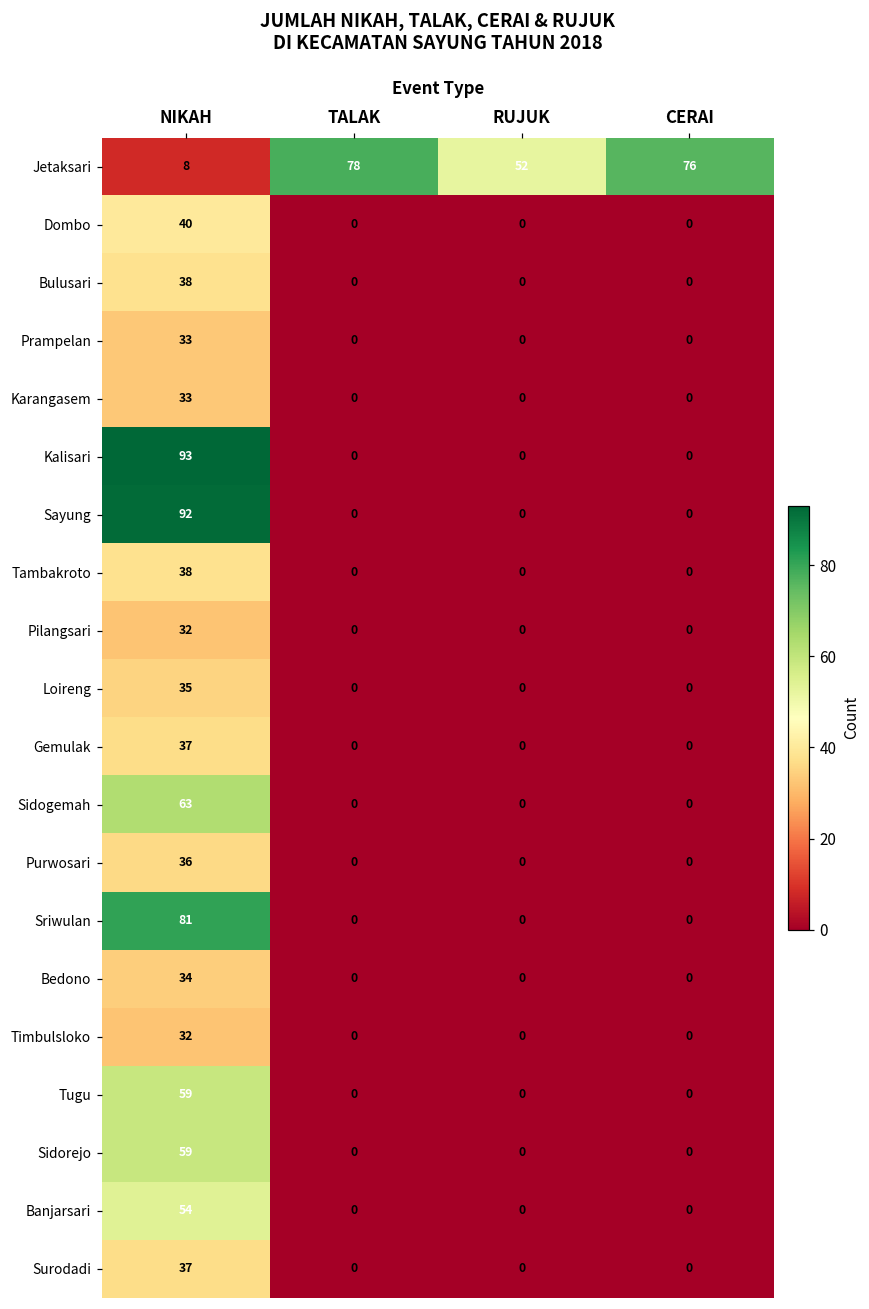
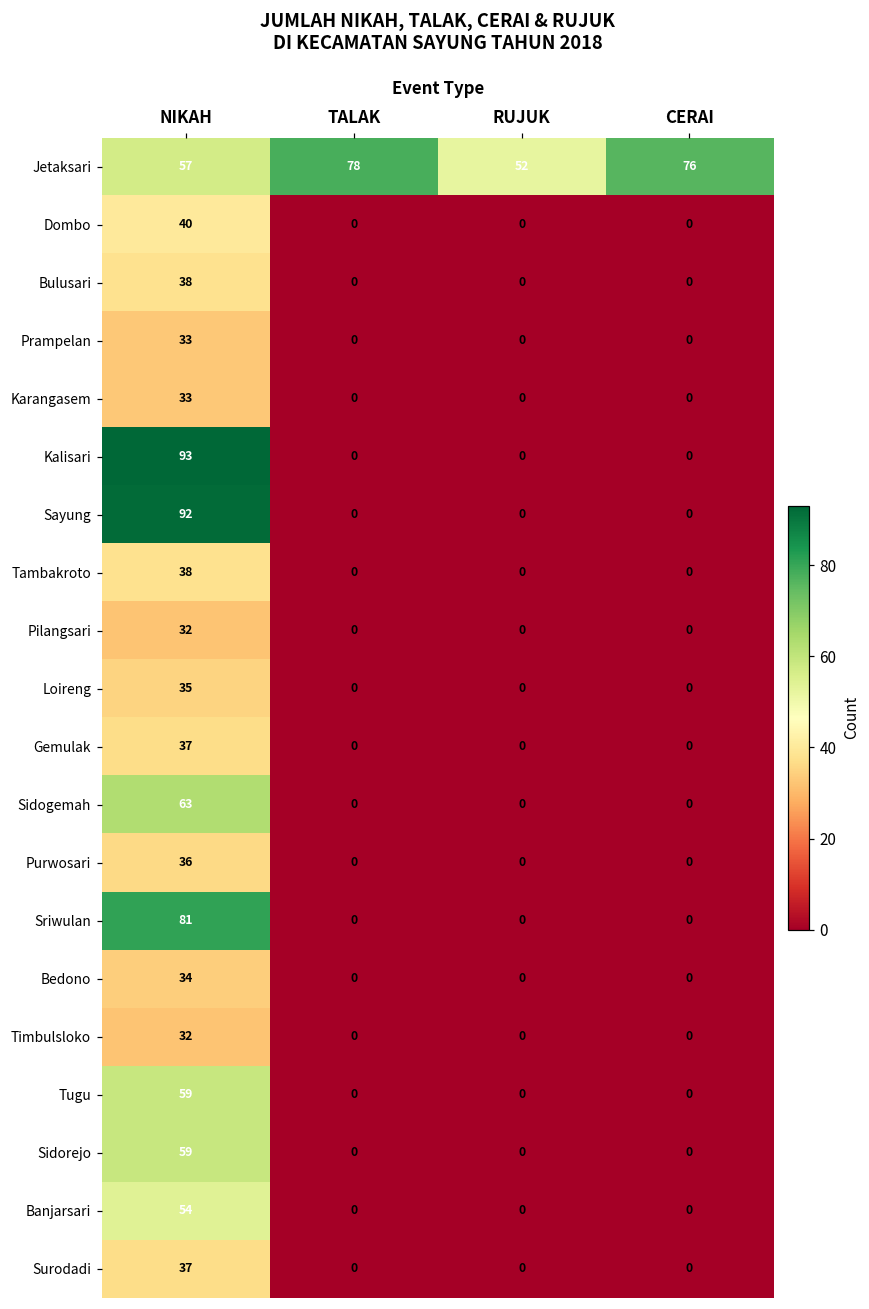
  {
    "Jetaksari": {
-     "NIKAH": 8,
+     "NIKAH": 57,
      "TALAK": 78,
      "RUJUK": 52,
      "CERAI": 76
    },
    "Dombo": {
      "NIKAH": 40,
      "TALAK": 0,
      "RUJUK": 0,
      "CERAI": 0
    },
    "Bulusari": {
      "NIKAH": 38,
      "TALAK": 0,
      "RUJUK": 0,
      "CERAI": 0
    },
    "Prampelan": {
      "NIKAH": 33,
      "TALAK": 0,
      "RUJUK": 0,
      "CERAI": 0
    },
    "Karangasem": {
      "NIKAH": 33,
      "TALAK": 0,
      "RUJUK": 0,
      "CERAI": 0
    },
    "Kalisari": {
      "NIKAH": 93,
      "TALAK": 0,
      "RUJUK": 0,
      "CERAI": 0
    },
    "Sayung": {
      "NIKAH": 92,
      "TALAK": 0,
      "RUJUK": 0,
      "CERAI": 0
    },
    "Tambakroto": {
      "NIKAH": 38,
      "TALAK": 0,
      "RUJUK": 0,
      "CERAI": 0
    },
    "Pilangsari": {
      "NIKAH": 32,
      "TALAK": 0,
      "RUJUK": 0,
      "CERAI": 0
    },
    "Loireng": {
      "NIKAH": 35,
      "TALAK": 0,
      "RUJUK": 0,
      "CERAI": 0
    },
    "Gemulak": {
      "NIKAH": 37,
      "TALAK": 0,
      "RUJUK": 0,
      "CERAI": 0
    },
    "Sidogemah": {
      "NIKAH": 63,
      "TALAK": 0,
      "RUJUK": 0,
      "CERAI": 0
    },
    "Purwosari": {
      "NIKAH": 36,
      "TALAK": 0,
      "RUJUK": 0,
      "CERAI": 0
    },
    "Sriwulan": {
      "NIKAH": 81,
      "TALAK": 0,
      "RUJUK": 0,
      "CERAI": 0
    },
    "Bedono": {
      "NIKAH": 34,
      "TALAK": 0,
      "RUJUK": 0,
      "CERAI": 0
    },
    "Timbulsloko": {
      "NIKAH": 32,
      "TALAK": 0,
      "RUJUK": 0,
      "CERAI": 0
    },
    "Tugu": {
      "NIKAH": 59,
      "TALAK": 0,
      "RUJUK": 0,
      "CERAI": 0
    },
    "Sidorejo": {
      "NIKAH": 59,
      "TALAK": 0,
      "RUJUK": 0,
      "CERAI": 0
    },
    "Banjarsari": {
      "NIKAH": 54,
      "TALAK": 0,
      "RUJUK": 0,
      "CERAI": 0
    },
    "Surodadi": {
      "NIKAH": 37,
      "TALAK": 0,
      "RUJUK": 0,
      "CERAI": 0
    }
  }
